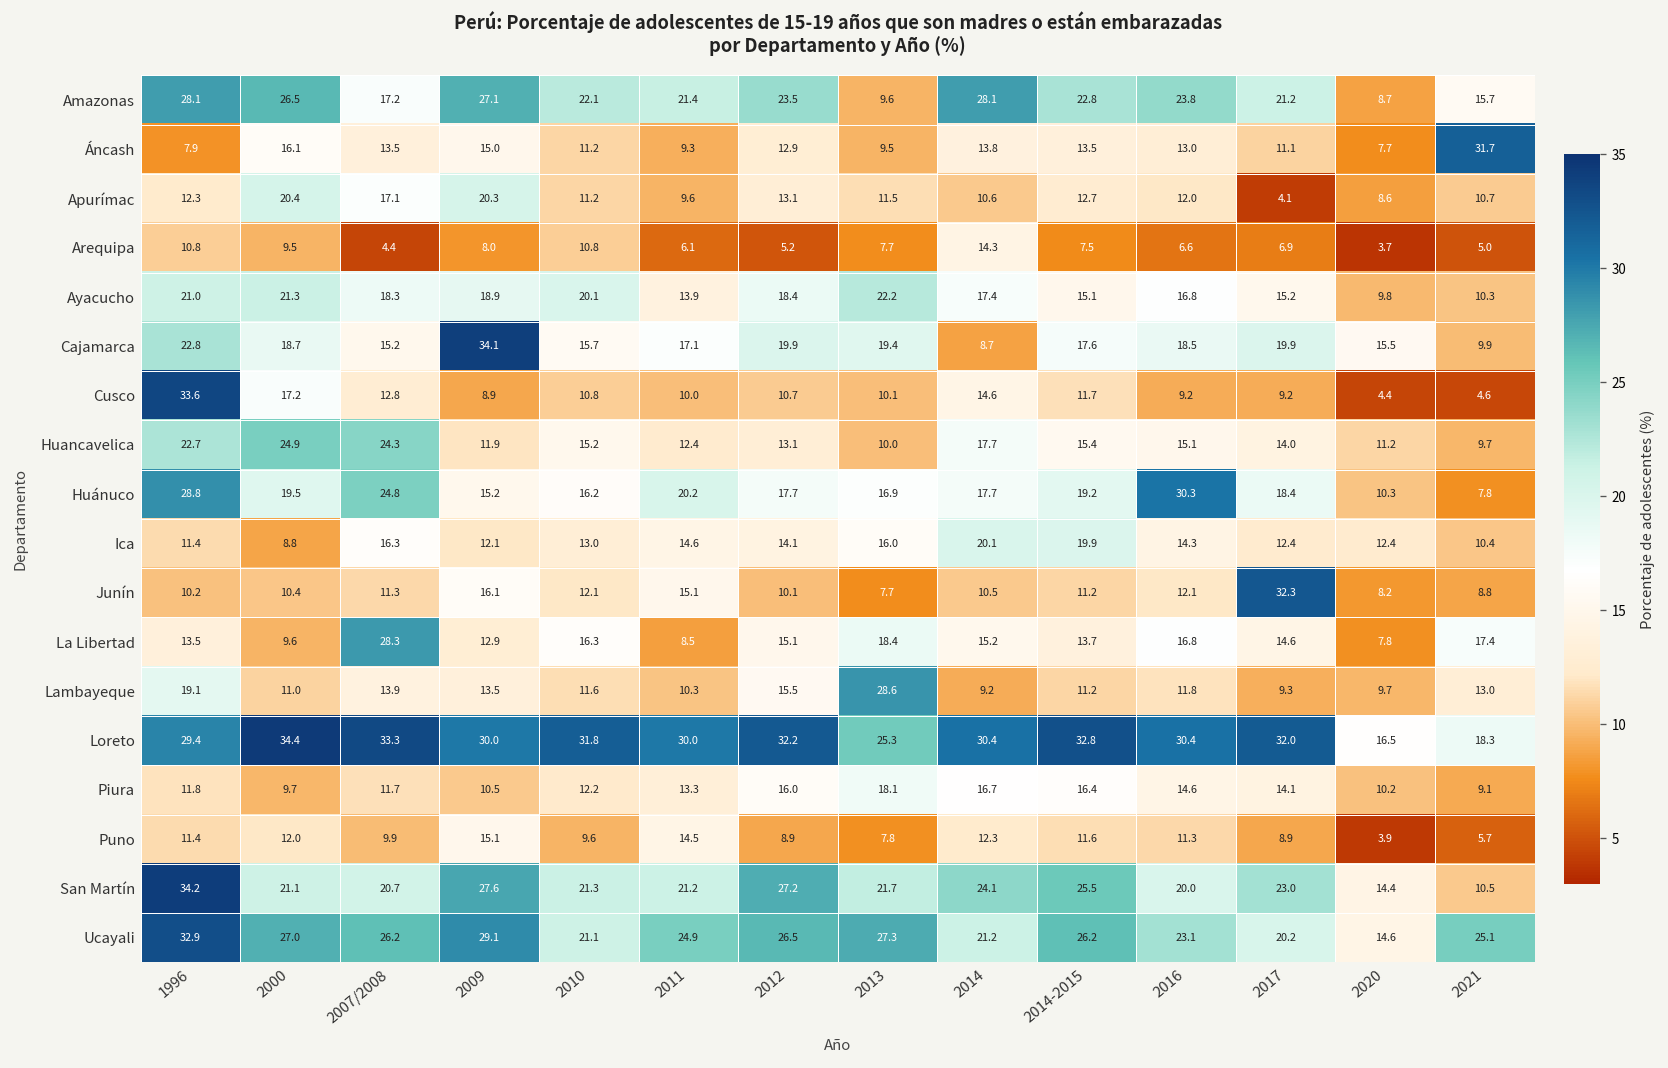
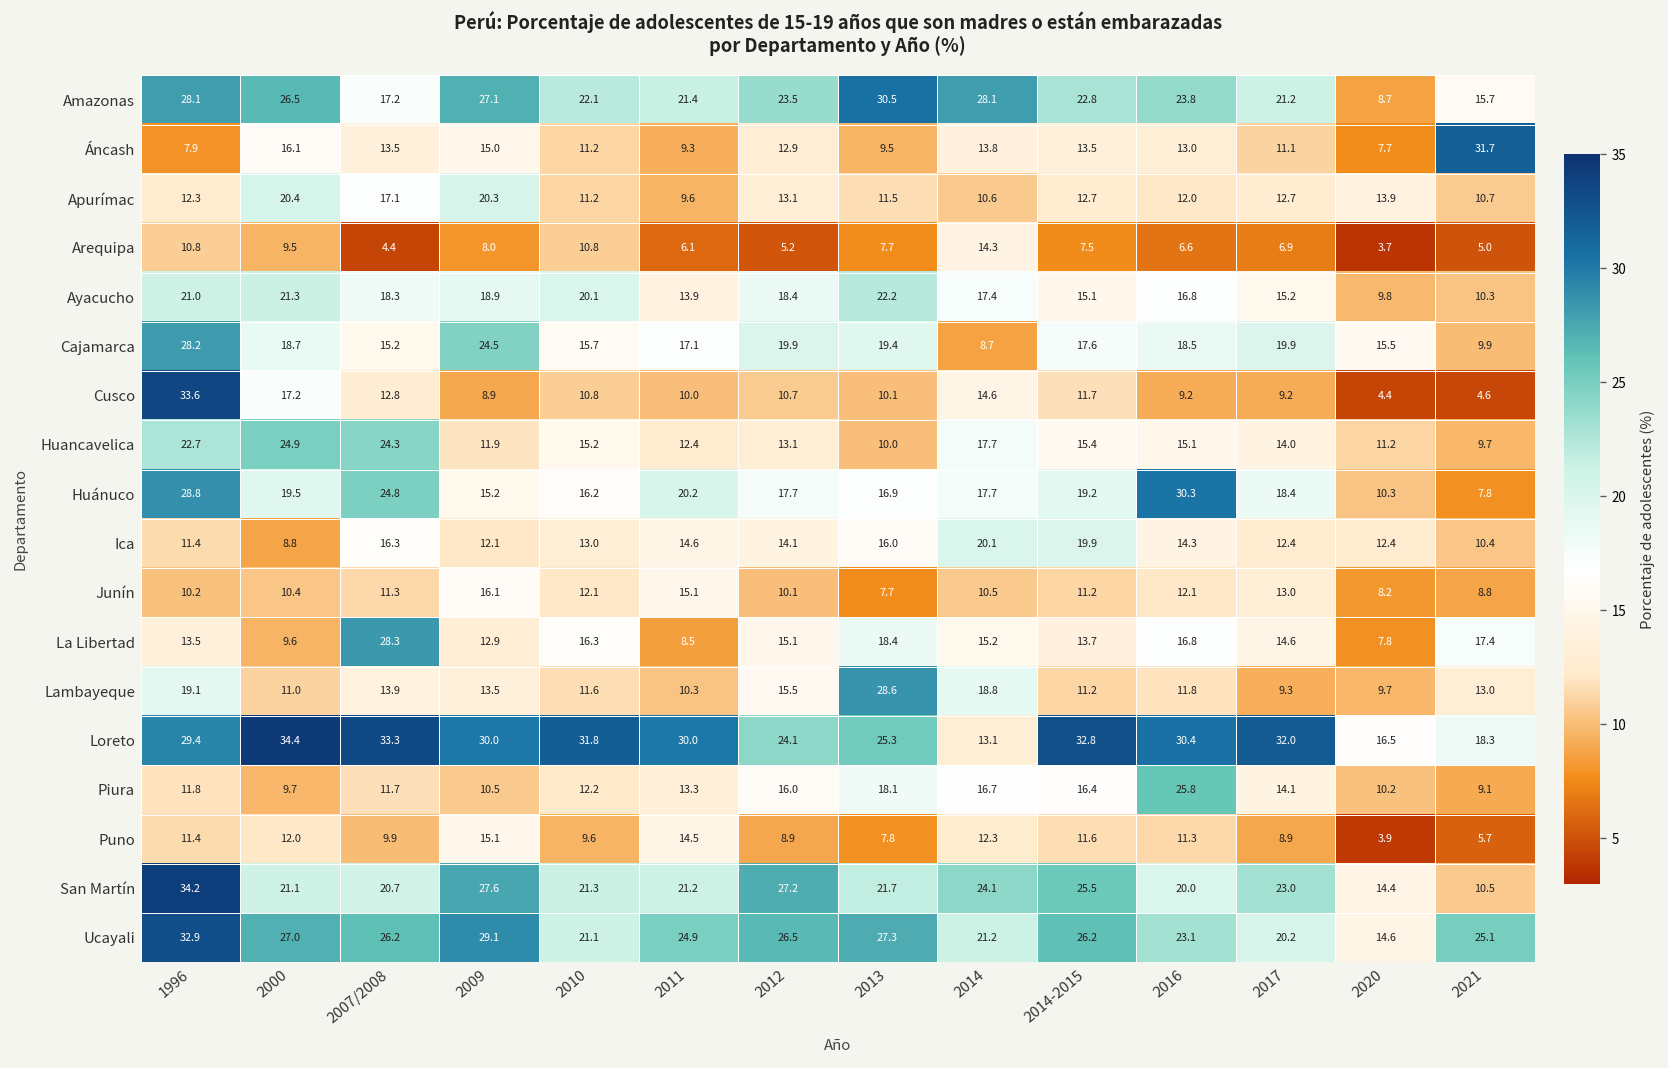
  {
    "Amazonas": {
      "1996": 28.1,
      "2000": 26.5,
      "2007/2008": 17.2,
      "2009": 27.1,
      "2010": 22.1,
      "2011": 21.4,
      "2012": 23.5,
-     "2013": 9.6,
+     "2013": 30.5,
      "2014": 28.1,
      "2014-2015": 22.8,
      "2016": 23.8,
      "2017": 21.2,
      "2020": 8.7,
      "2021": 15.7
    },
    "Apurímac": {
      "1996": 12.3,
      "2000": 20.4,
      "2007/2008": 17.1,
      "2009": 20.3,
      "2010": 11.2,
      "2011": 9.6,
      "2012": 13.1,
      "2013": 11.5,
      "2014": 10.6,
      "2014-2015": 12.7,
      "2016": 12.0,
-     "2017": 4.1,
-     "2020": 8.6,
+     "2017": 12.7,
+     "2020": 13.9,
      "2021": 10.7
    },
    "Cajamarca": {
-     "1996": 22.8,
+     "1996": 28.2,
      "2000": 18.7,
      "2007/2008": 15.2,
-     "2009": 34.1,
+     "2009": 24.5,
      "2010": 15.7,
      "2011": 17.1,
      "2012": 19.9,
      "2013": 19.4,
      "2014": 8.7,
      "2014-2015": 17.6,
      "2016": 18.5,
      "2017": 19.9,
      "2020": 15.5,
      "2021": 9.9
    },
    "Junín": {
      "1996": 10.2,
      "2000": 10.4,
      "2007/2008": 11.3,
      "2009": 16.1,
      "2010": 12.1,
      "2011": 15.1,
      "2012": 10.1,
      "2013": 7.7,
      "2014": 10.5,
      "2014-2015": 11.2,
      "2016": 12.1,
-     "2017": 32.3,
+     "2017": 13.0,
      "2020": 8.2,
      "2021": 8.8
    },
    "Lambayeque": {
      "1996": 19.1,
      "2000": 11.0,
      "2007/2008": 13.9,
      "2009": 13.5,
      "2010": 11.6,
      "2011": 10.3,
      "2012": 15.5,
      "2013": 28.6,
-     "2014": 9.2,
+     "2014": 18.8,
      "2014-2015": 11.2,
      "2016": 11.8,
      "2017": 9.3,
      "2020": 9.7,
      "2021": 13.0
    },
    "Loreto": {
      "1996": 29.4,
      "2000": 34.4,
      "2007/2008": 33.3,
      "2009": 30.0,
      "2010": 31.8,
      "2011": 30.0,
-     "2012": 32.2,
+     "2012": 24.1,
      "2013": 25.3,
-     "2014": 30.4,
+     "2014": 13.1,
      "2014-2015": 32.8,
      "2016": 30.4,
      "2017": 32.0,
      "2020": 16.5,
      "2021": 18.3
    },
    "Piura": {
      "1996": 11.8,
      "2000": 9.7,
      "2007/2008": 11.7,
      "2009": 10.5,
      "2010": 12.2,
      "2011": 13.3,
      "2012": 16.0,
      "2013": 18.1,
      "2014": 16.7,
      "2014-2015": 16.4,
-     "2016": 14.6,
+     "2016": 25.8,
      "2017": 14.1,
      "2020": 10.2,
      "2021": 9.1
    }
  }
